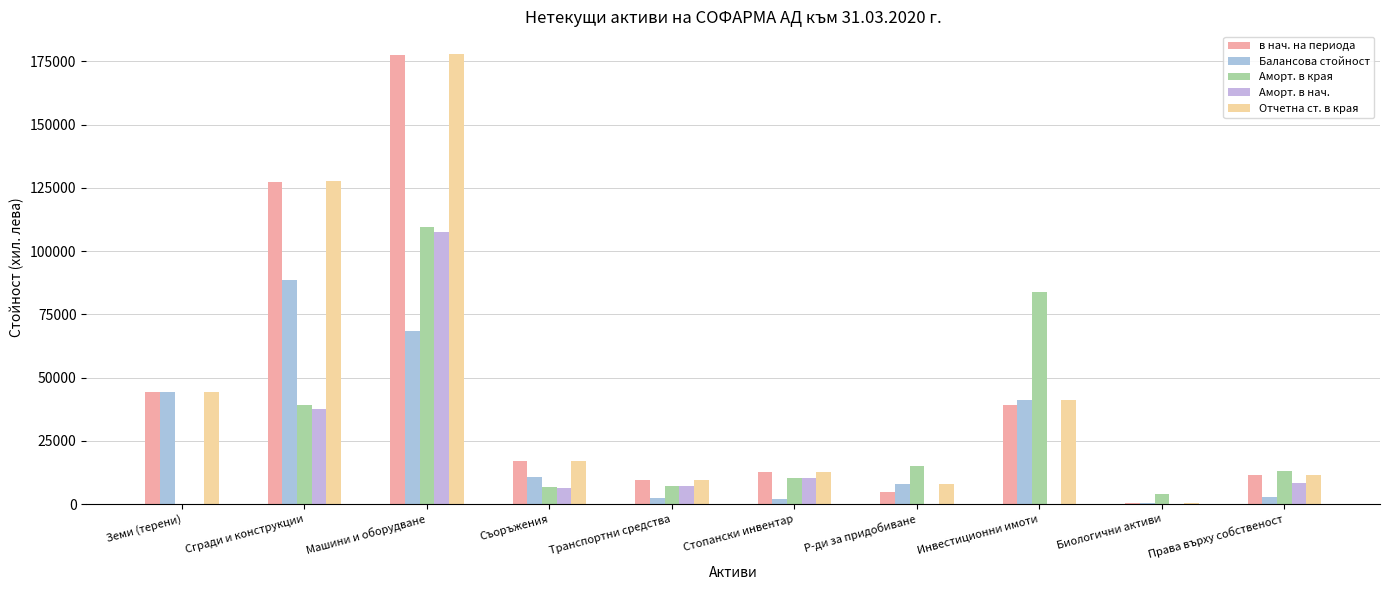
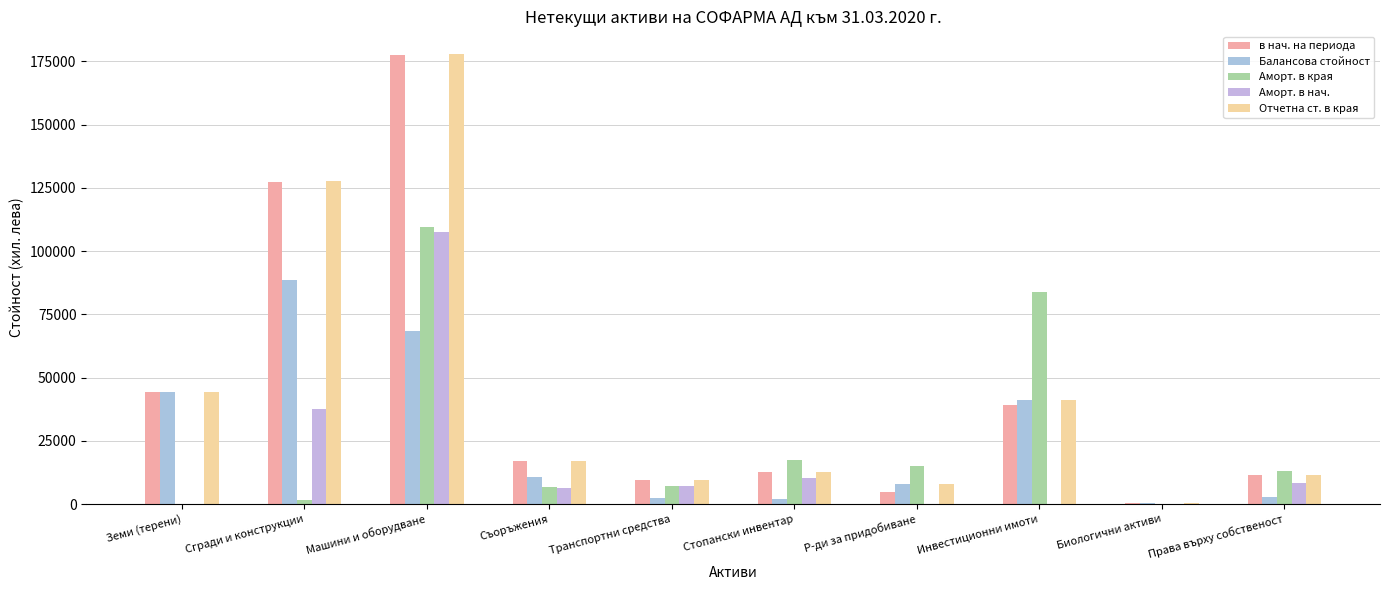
  {
    "Аморт. в края": {
-     "Сгради и конструкции": 39000,
+     "Сгради и конструкции": 2000,
      "Машини и оборудване": 110000,
      "Съоръжения": 7000,
      "Транспортни средства": 7000,
-     "Стопански инвентар": 10000,
+     "Стопански инвентар": 17000,
      "Р-ди за придобиване": 15000,
      "Инвестиционни имоти": 84000,
-     "Биологични активи": 4000,
+     "Биологични активи": 0,
      "Права върху собственост": 13000
    }
  }
